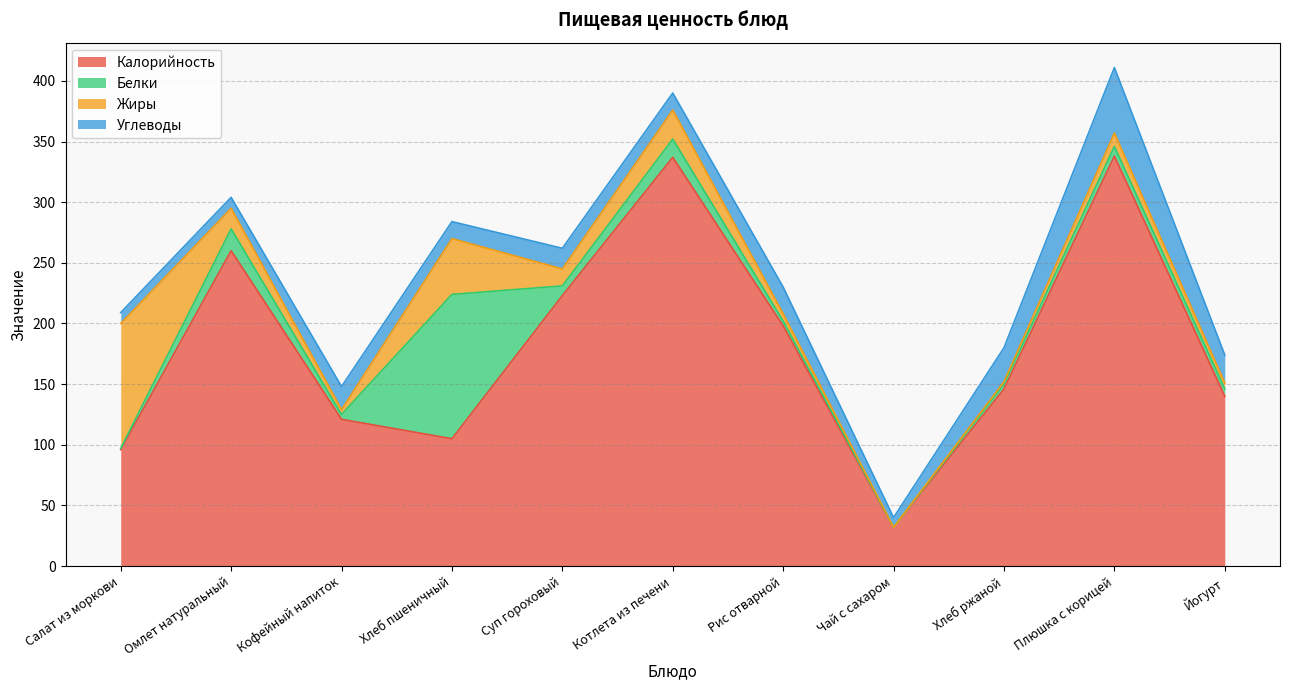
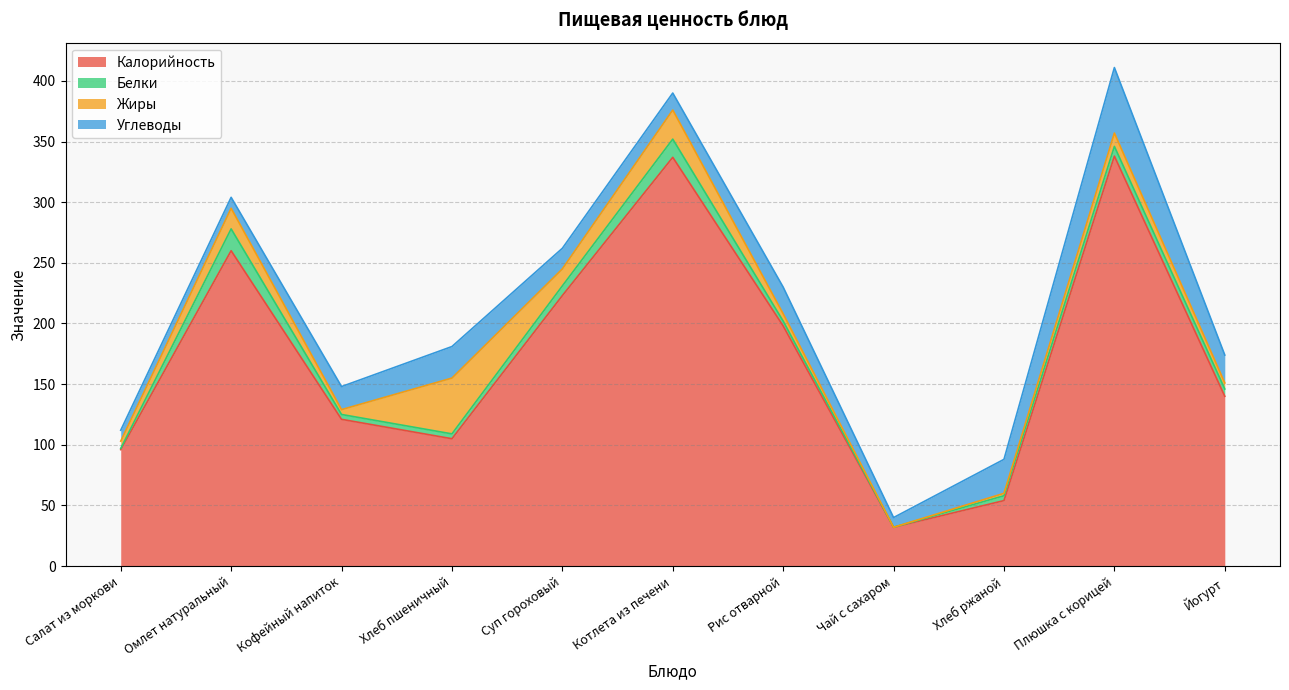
  {
    "Калорийность": {
      "Омлет натуральный": 260,
      "Кофейный напиток": 121,
      "Хлеб пшеничный": 105,
      "Суп гороховый": 223,
      "Котлета из печени": 337,
      "Рис отварной": 198,
-     "Хлеб ржаной": 146,
+     "Хлеб ржаной": 54,
      "Плюшка с корицей": 338,
      "Йогурт": 140
    },
    "Белки": {
      "Омлет натуральный": 18,
      "Кофейный напиток": 4,
-     "Хлеб пшеничный": 119,
+     "Хлеб пшеничный": 4,
      "Суп гороховый": 8,
      "Котлета из печени": 15,
      "Рис отварной": 4,
      "Плюшка с корицей": 8,
      "Йогурт": 6
    },
    "Жиры": {
-     "Салат из моркови": 103,
+     "Салат из моркови": 6,
      "Омлет натуральный": 17,
      "Кофейный напиток": 4,
      "Хлеб пшеничный": 46,
      "Суп гороховый": 14,
      "Котлета из печени": 24,
      "Рис отварной": 6,
      "Плюшка с корицей": 11,
      "Йогурт": 5
    },
    "Углеводы": {
      "Салат из моркови": 9,
      "Омлет натуральный": 9,
      "Кофейный напиток": 19,
-     "Хлеб пшеничный": 14,
+     "Хлеб пшеничный": 26,
      "Суп гороховый": 17,
      "Котлета из печени": 14,
      "Рис отварной": 22,
      "Чай с сахаром": 8,
      "Хлеб ржаной": 28,
      "Плюшка с корицей": 54,
      "Йогурт": 23
    }
  }
